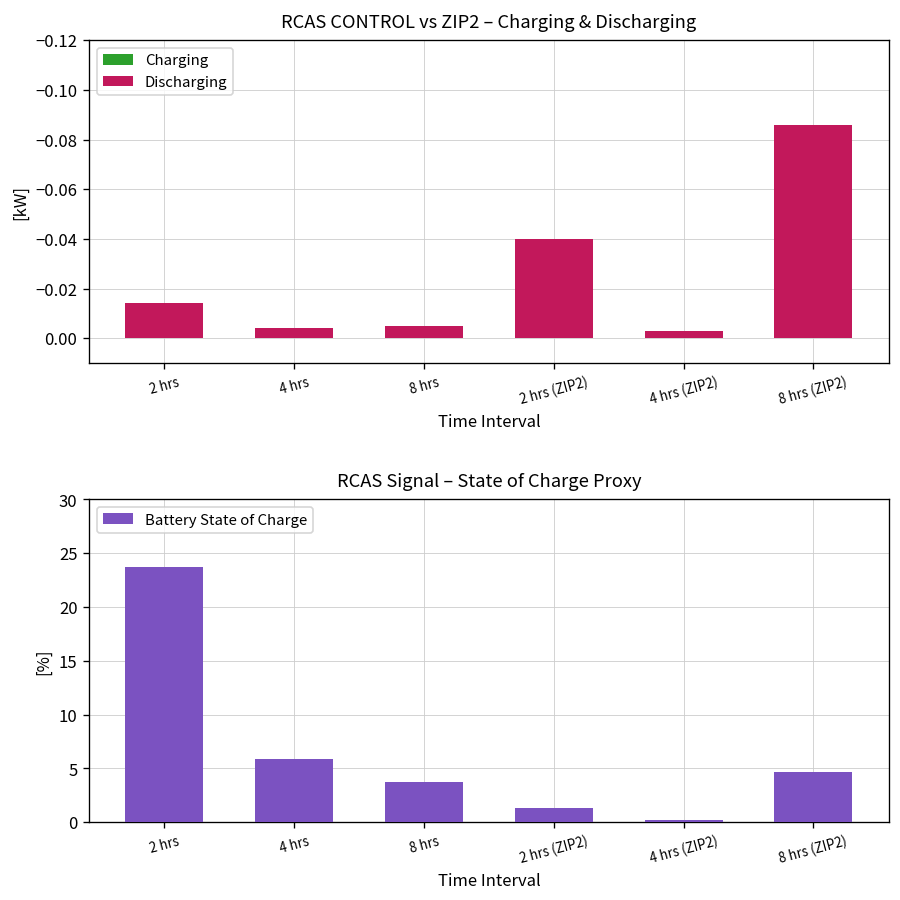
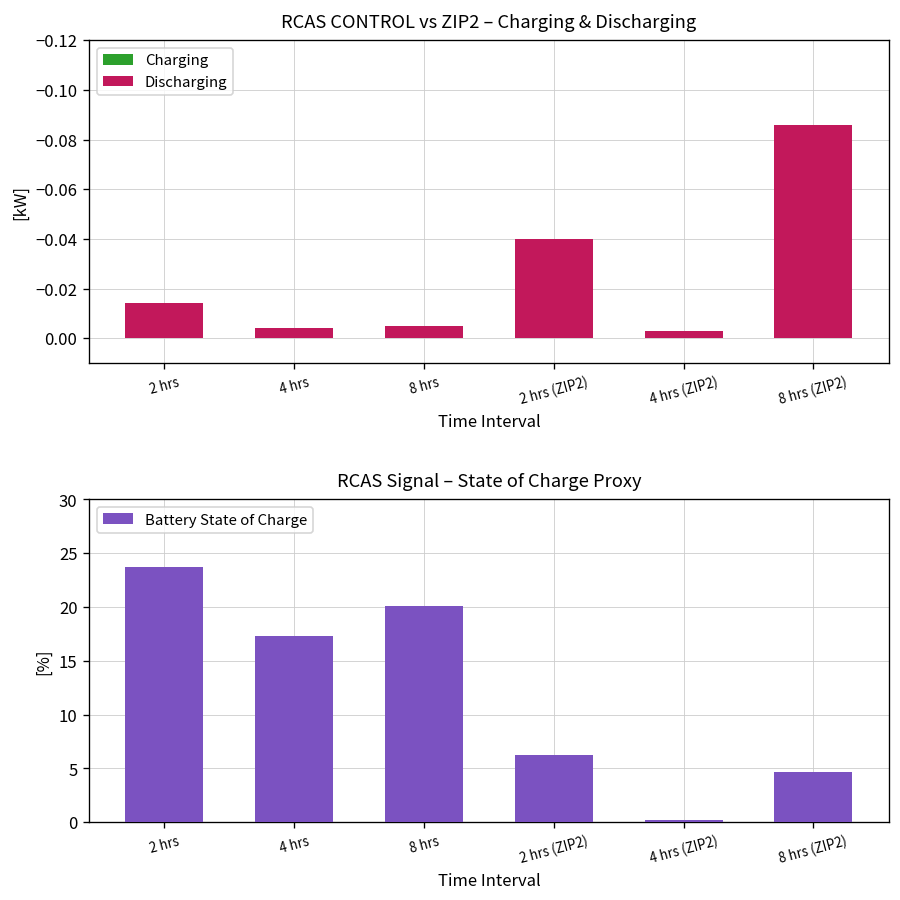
  {
    "RCAS CONTROL vs ZIP2 – Charging & Discharging": {
      "Charging": {
        "2 hrs": 0.000,
        "4 hrs": 0.000,
        "8 hrs": 0.000,
        "2 hrs (ZIP2)": 0.000,
        "4 hrs (ZIP2)": 0.000,
        "8 hrs (ZIP2)": 0.000
      },
      "Discharging": {
        "2 hrs": -0.014,
        "4 hrs": -0.004,
        "8 hrs": -0.005,
        "2 hrs (ZIP2)": -0.040,
        "4 hrs (ZIP2)": -0.003,
        "8 hrs (ZIP2)": -0.086
      }
    },
    "RCAS Signal – State of Charge Proxy": {
      "2 hrs": 24,
-     "4 hrs": 6,
-     "8 hrs": 4,
-     "2 hrs (ZIP2)": 1,
+     "4 hrs": 17,
+     "8 hrs": 20,
+     "2 hrs (ZIP2)": 6,
      "8 hrs (ZIP2)": 5
    }
  }
